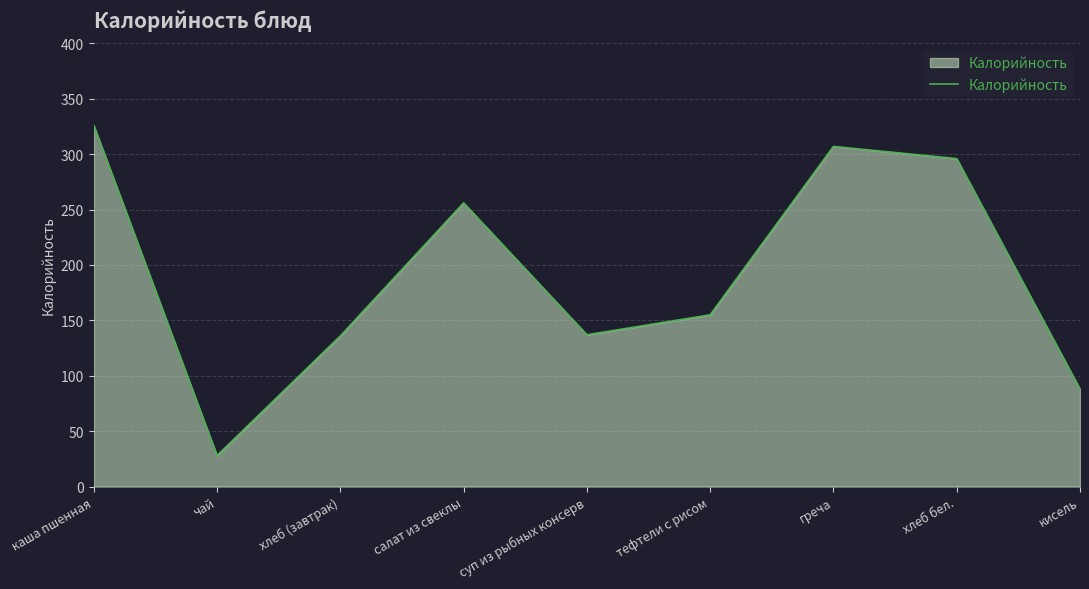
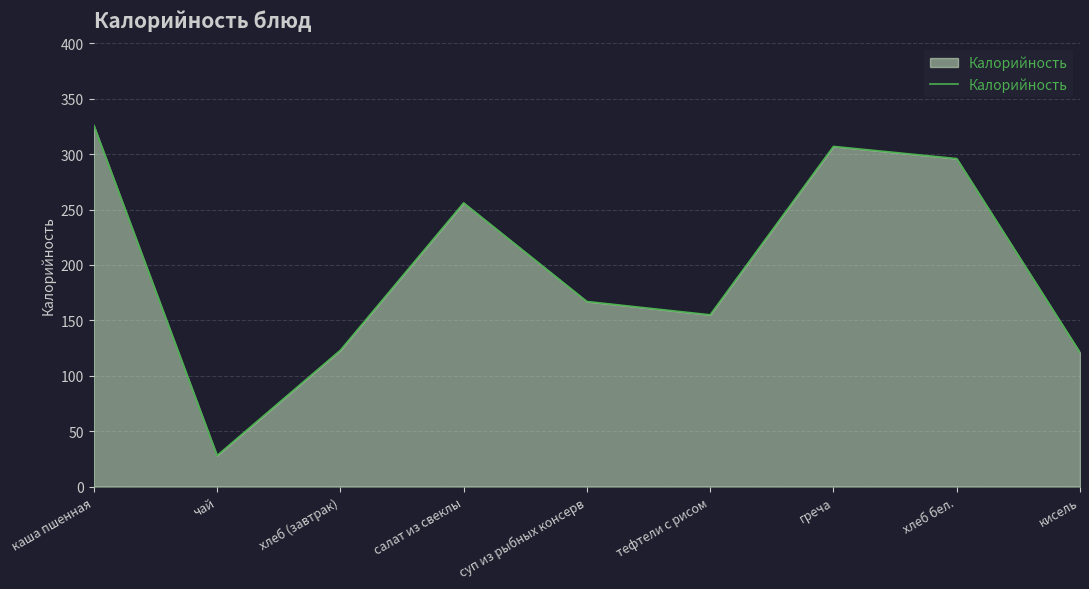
  {
    "каша пшенная": 326,
    "чай": 28,
-   "хлеб (завтрак)": 136,
+   "хлеб (завтрак)": 123,
    "салат из свеклы": 256,
-   "суп из рыбных консерв": 137,
+   "суп из рыбных консерв": 167,
    "тефтели с рисом": 155,
    "греча": 307,
    "хлеб бел.": 296,
-   "кисель": 88
+   "кисель": 121
  }
